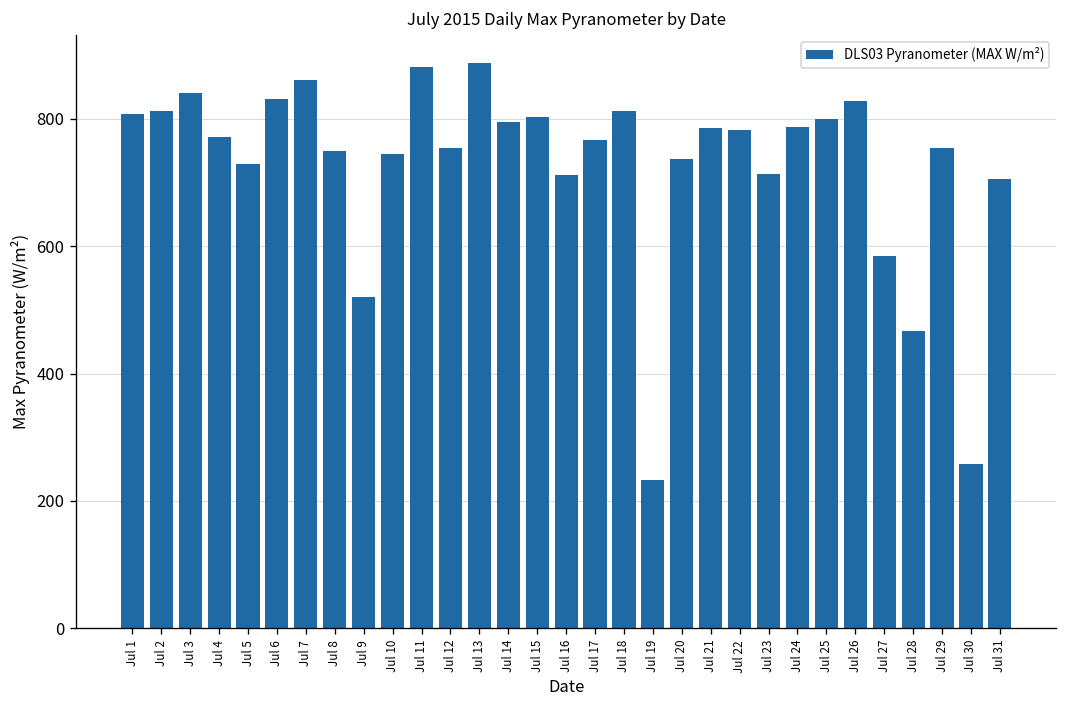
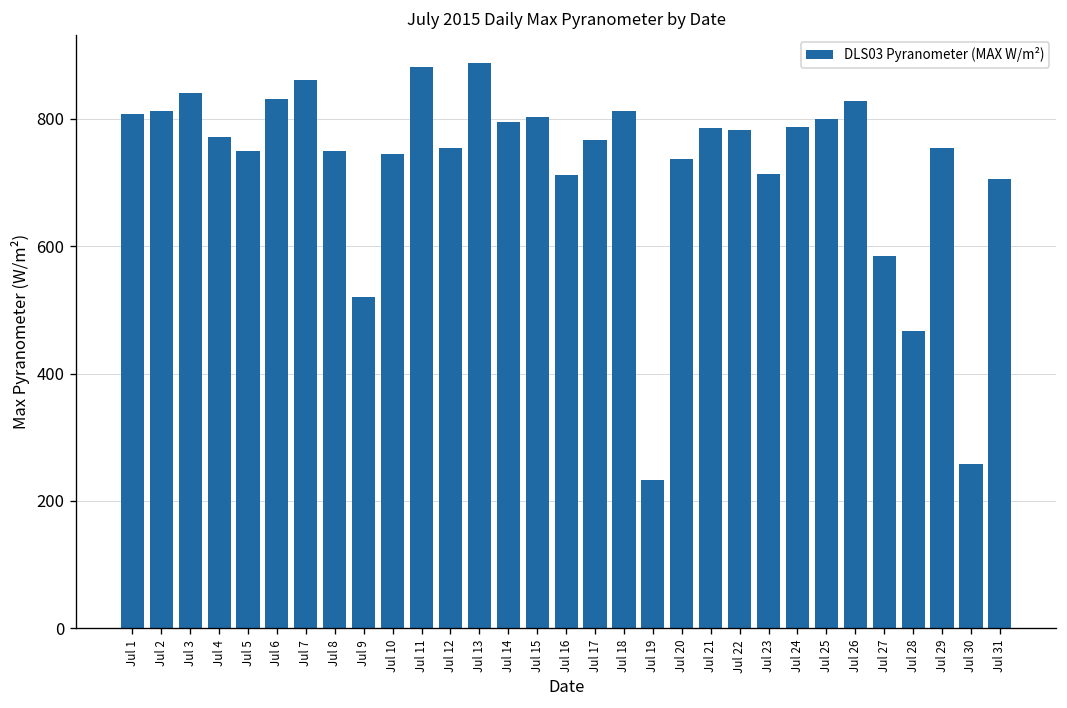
  {
    "Jul 1": 810,
    "Jul 2": 810,
    "Jul 3": 840,
    "Jul 4": 770,
-   "Jul 5": 730,
+   "Jul 5": 750,
    "Jul 6": 830,
    "Jul 7": 860,
    "Jul 8": 750,
    "Jul 9": 520,
    "Jul 10": 740,
    "Jul 11": 880,
    "Jul 12": 750,
    "Jul 13": 890,
    "Jul 14": 800,
    "Jul 15": 800,
    "Jul 16": 710,
    "Jul 17": 770,
    "Jul 18": 810,
    "Jul 19": 230,
    "Jul 20": 740,
    "Jul 21": 790,
    "Jul 22": 780,
    "Jul 23": 710,
    "Jul 24": 790,
    "Jul 25": 800,
    "Jul 26": 830,
    "Jul 27": 590,
    "Jul 28": 470,
    "Jul 29": 750,
    "Jul 30": 260,
    "Jul 31": 700
  }
